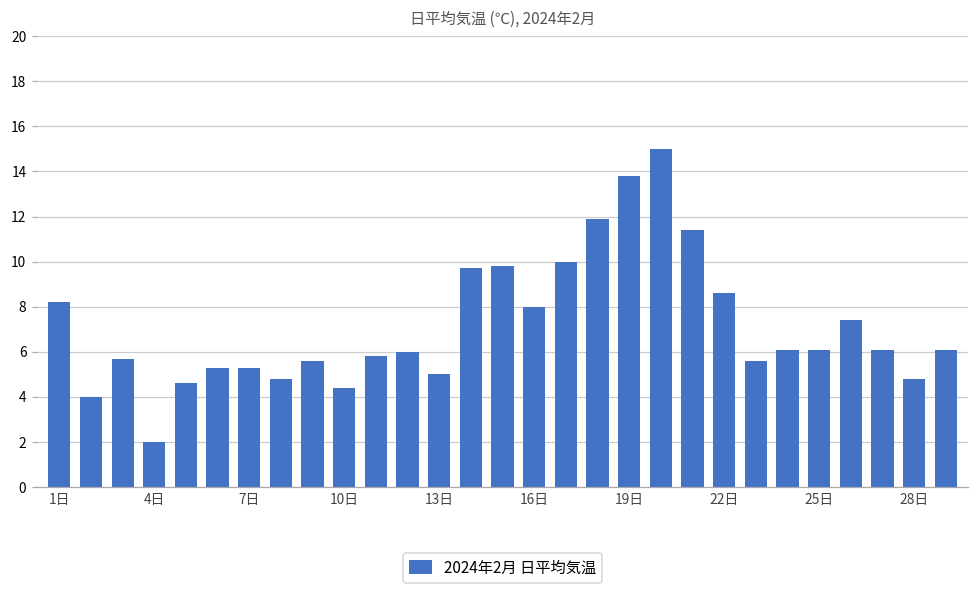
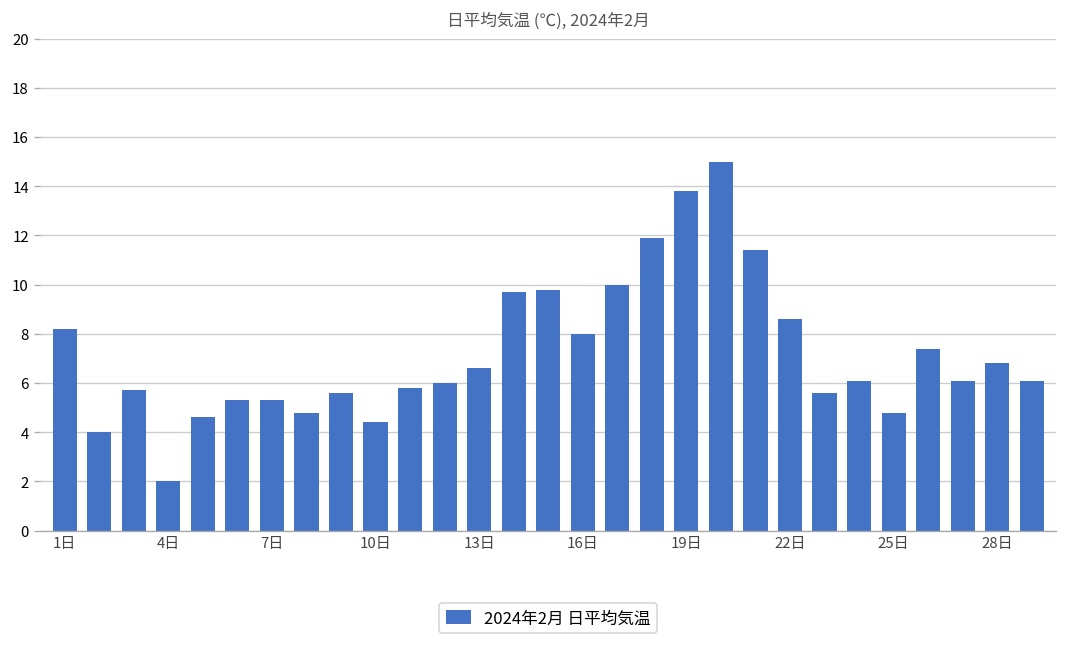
  {
    "1日": 8.2,
    "4日": 2.0,
    "7日": 5.3,
    "10日": 4.4,
-   "13日": 5.0,
+   "13日": 6.6,
    "16日": 8.0,
    "19日": 13.8,
    "22日": 8.6,
-   "25日": 6.1,
-   "28日": 4.8
+   "25日": 4.8,
+   "28日": 6.8
  }
